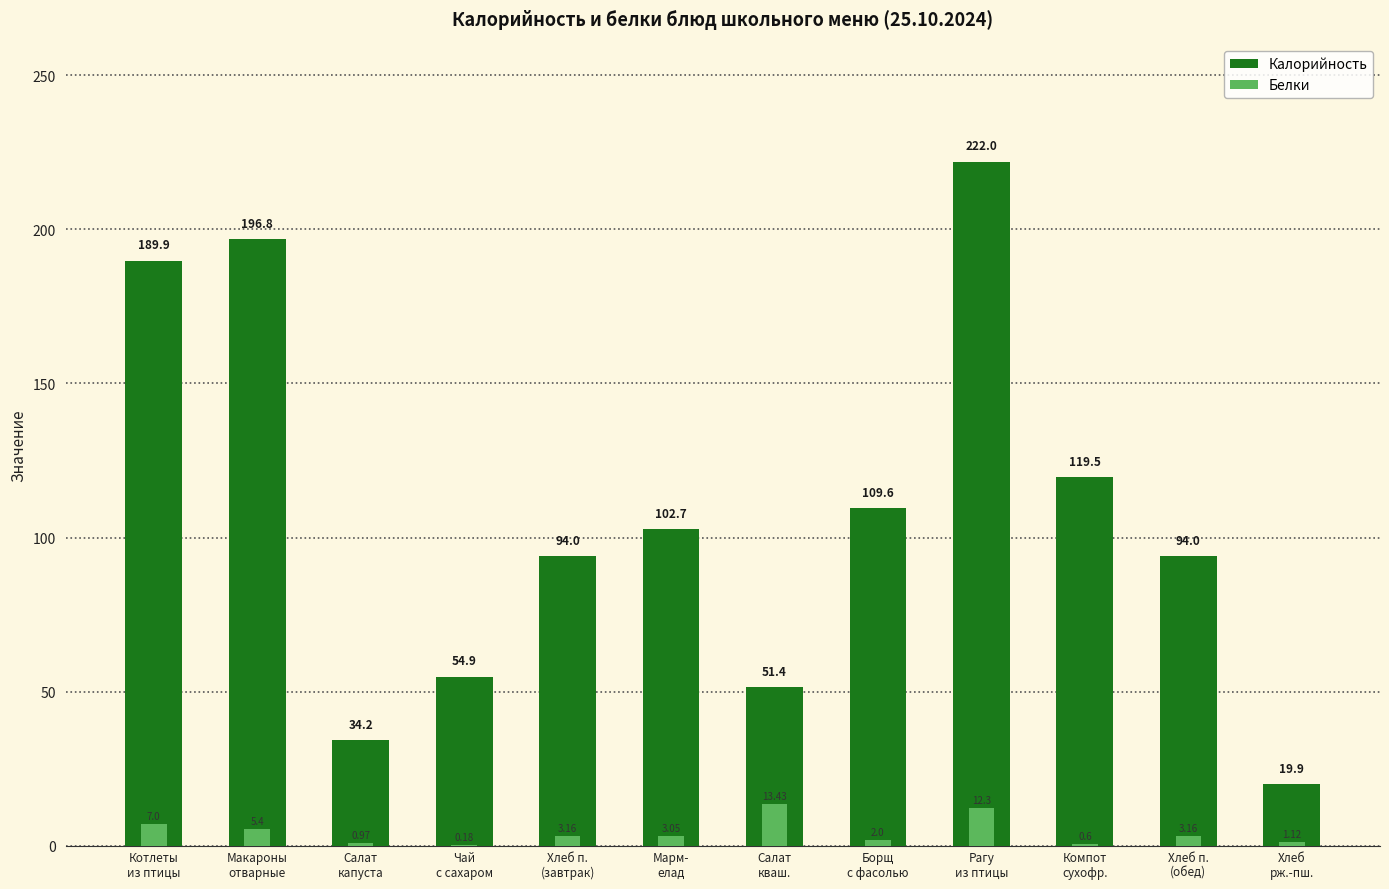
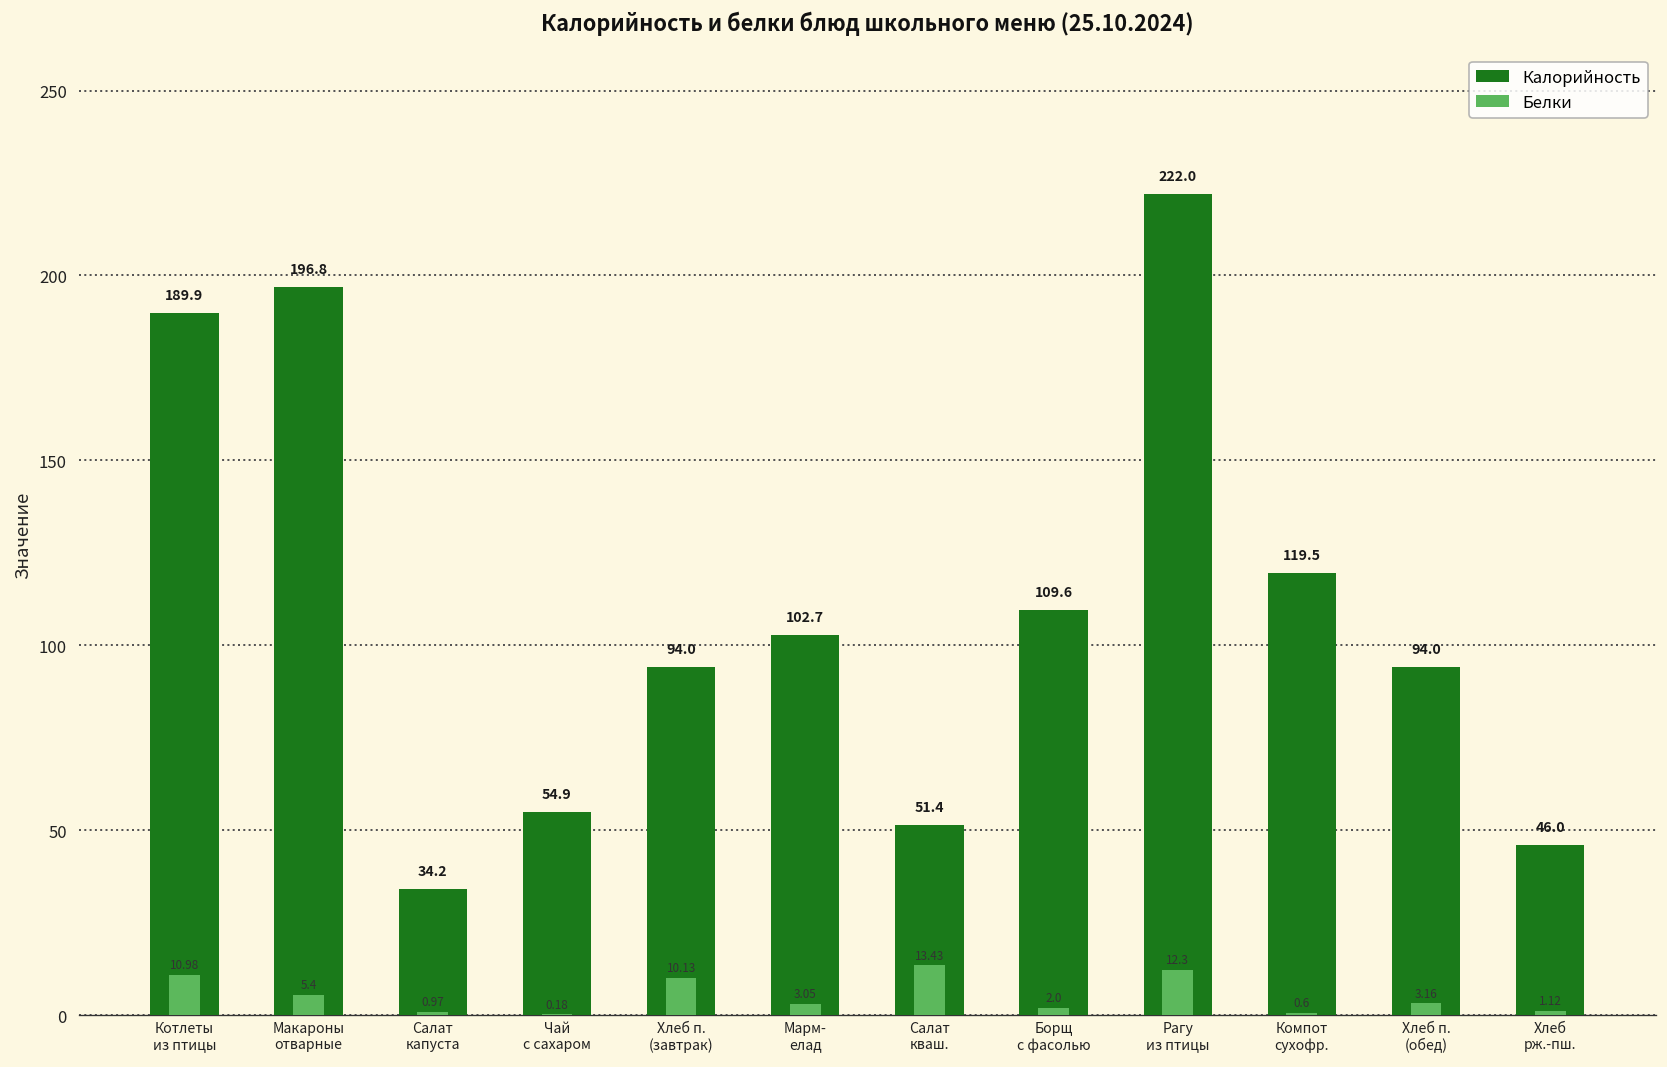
  {
    "Калорийность": {
      "Котлеты из птицы": 189.9,
      "Макароны отварные": 196.8,
      "Салат капуста": 34.2,
      "Чай с сахаром": 54.9,
      "Хлеб п. (завтрак)": 94.0,
      "Марм- елад": 102.7,
      "Салат кваш.": 51.4,
      "Борщ с фасолью": 109.6,
      "Рагу из птицы": 222.0,
      "Компот сухофр.": 119.5,
      "Хлеб п. (обед)": 94.0,
-     "Хлеб рж.-пш.": 19.9
+     "Хлеб рж.-пш.": 46.0
    },
    "Белки": {
-     "Котлеты из птицы": 7.0,
+     "Котлеты из птицы": 10.98,
      "Чай с сахаром": 0.18,
-     "Хлеб п. (завтрак)": 3.16,
+     "Хлеб п. (завтрак)": 10.13,
      "Компот сухофр.": 0.6
    }
  }
